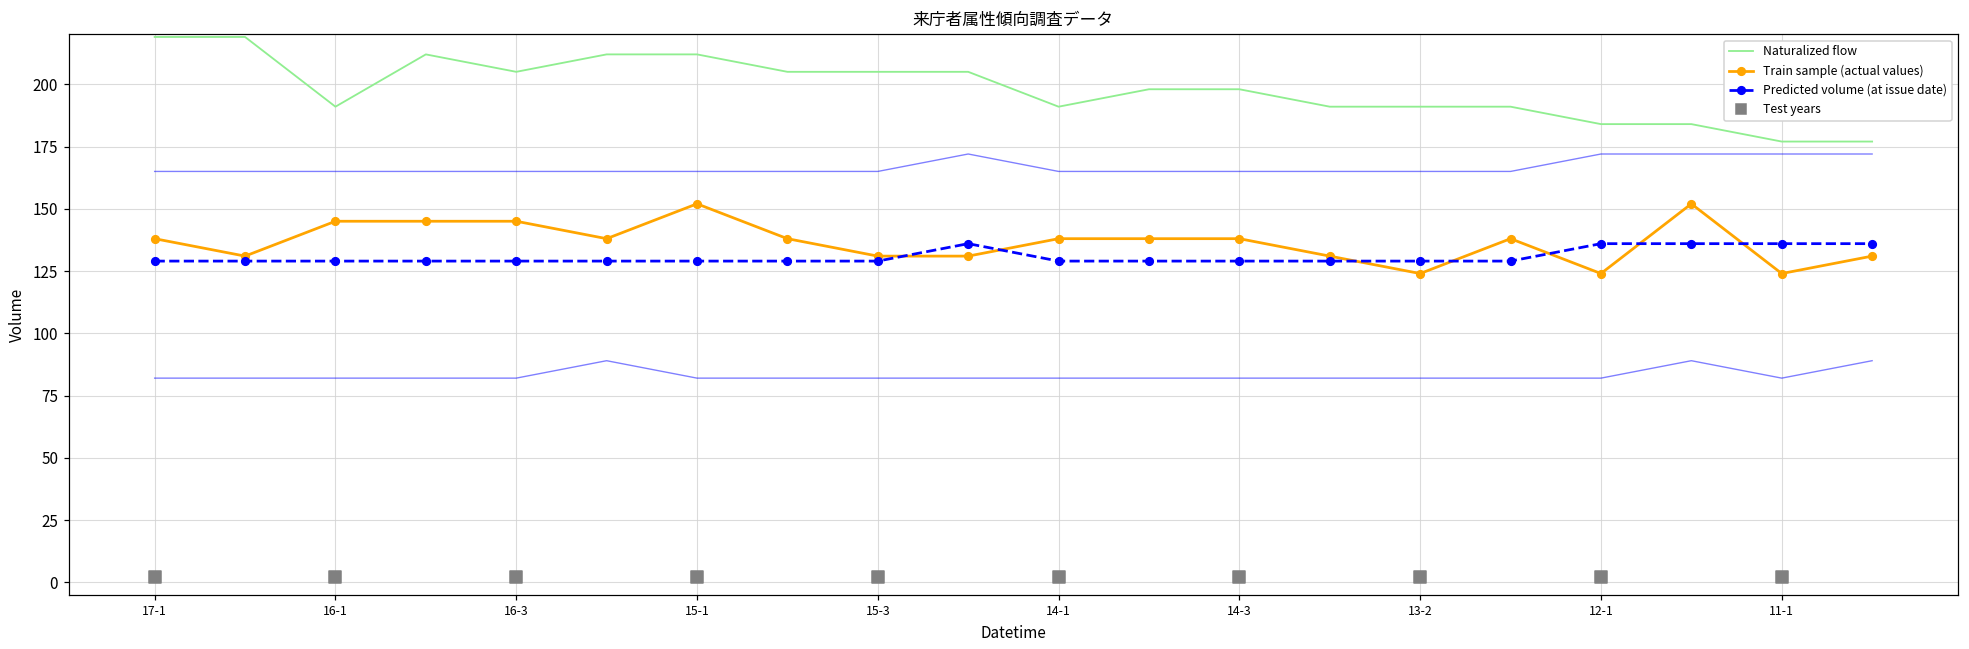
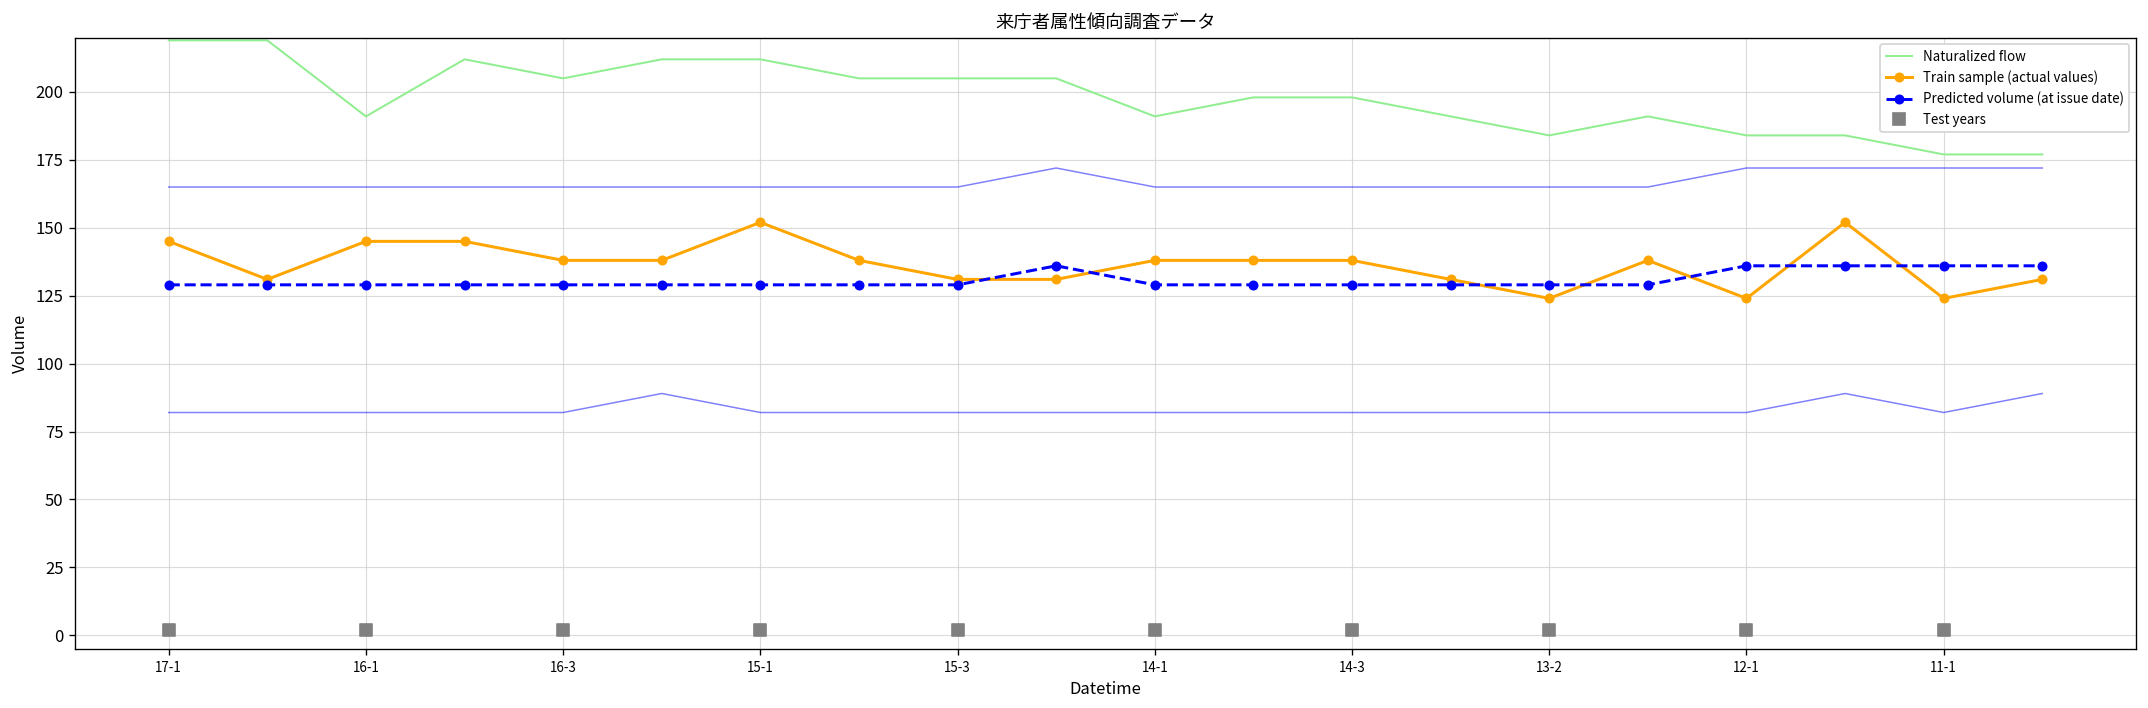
  {
    "Naturalized flow": {
      "17-1": 219,
      "16-1": 191,
      "16-3": 205,
      "15-1": 212,
      "15-3": 205,
      "14-1": 191,
      "14-3": 198,
-     "13-2": 191,
+     "13-2": 184,
      "12-1": 184,
      "11-1": 177
    },
    "Train sample (actual values)": {
-     "17-1": 138,
+     "17-1": 145,
      "16-1": 145,
-     "16-3": 145,
+     "16-3": 138,
      "15-1": 152,
      "15-3": 131,
      "14-1": 138,
      "14-3": 138,
      "13-2": 124,
      "12-1": 124,
      "11-1": 124
    }
  }
